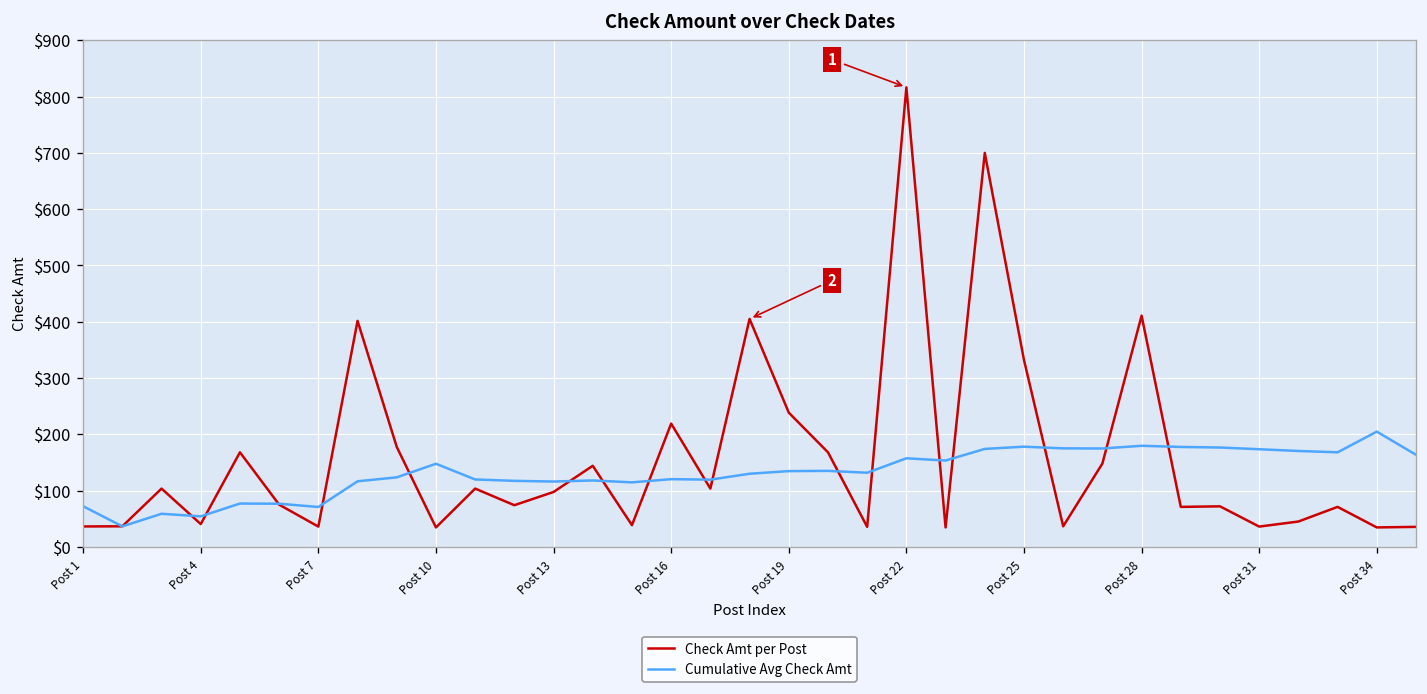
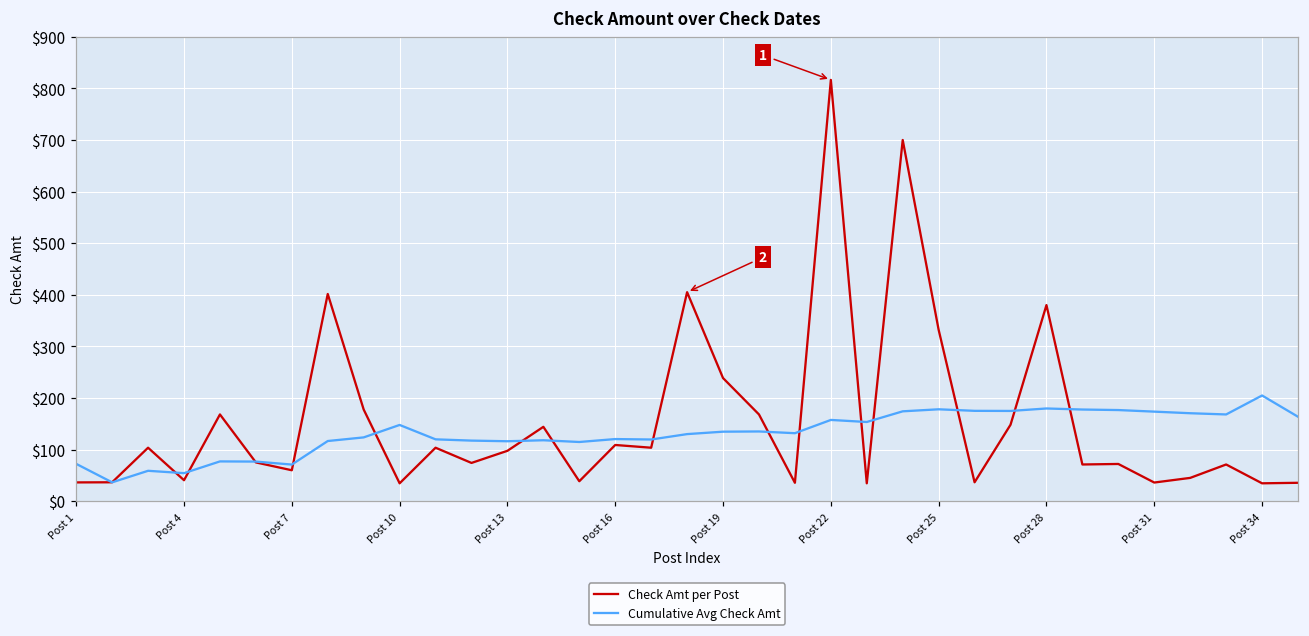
  {
    "Check Amt per Post": {
      "Post 1": "$40",
      "Post 4": "$40",
-     "Post 7": "$40",
+     "Post 7": "$60",
      "Post 10": "$30",
      "Post 13": "$100",
-     "Post 16": "$220",
+     "Post 16": "$110",
      "Post 19": "$240",
      "Post 22": "$820",
      "Post 25": "$330",
-     "Post 28": "$410",
+     "Post 28": "$380",
      "Post 31": "$40",
      "Post 34": "$30"
    },
    "Cumulative Avg Check Amt": {
      "Post 1": "$70",
      "Post 4": "$50",
      "Post 7": "$70",
      "Post 10": "$150",
      "Post 13": "$120",
      "Post 16": "$120",
      "Post 19": "$130",
      "Post 22": "$160",
      "Post 25": "$180",
      "Post 28": "$180",
      "Post 31": "$170",
      "Post 34": "$200"
    }
  }
